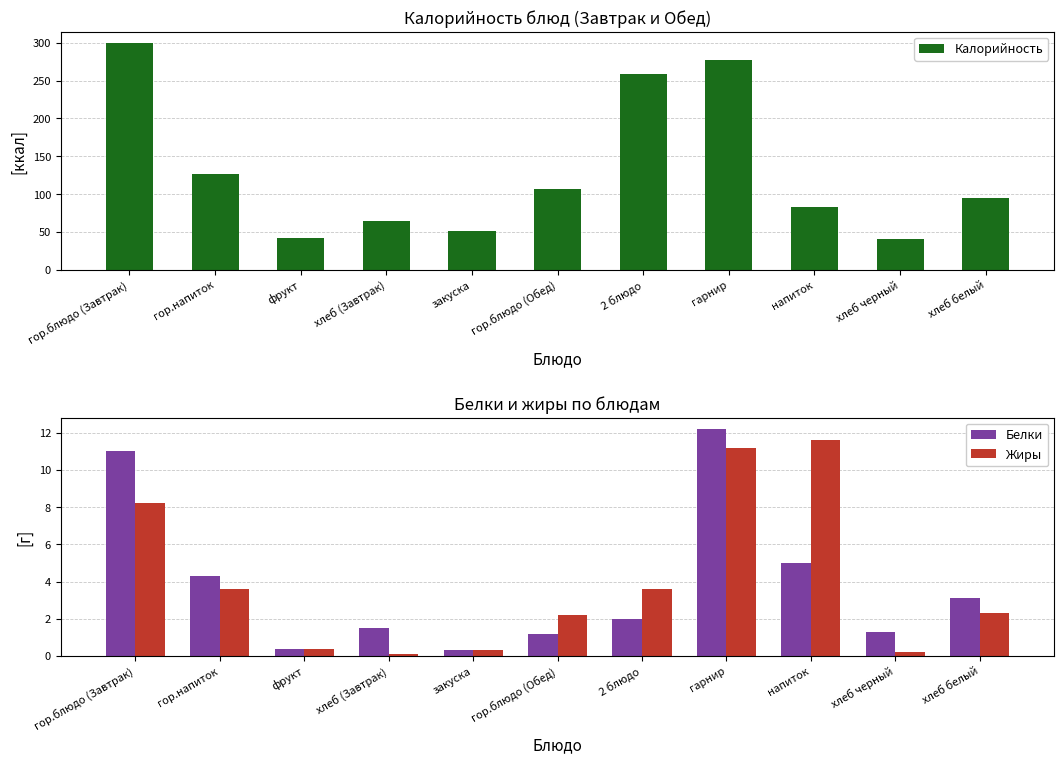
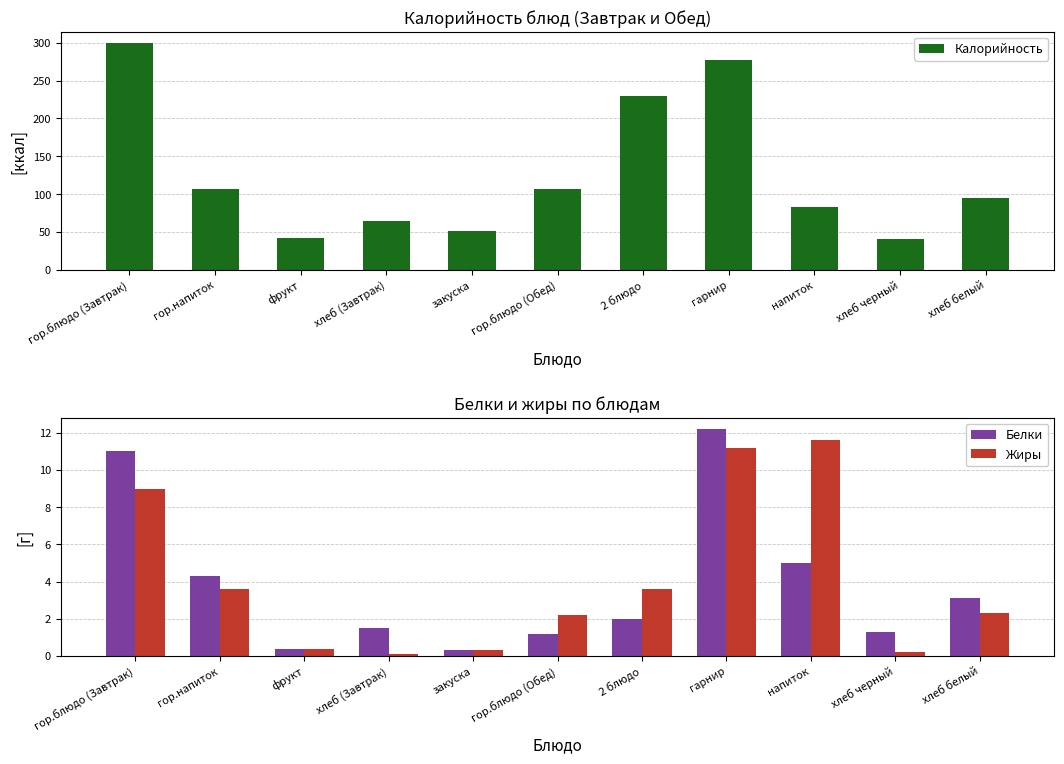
  {
    "Калорийность блюд (Завтрак и Обед)": {
      "гор.блюдо (Завтрак)": 300,
-     "гор.напиток": 130,
+     "гор.напиток": 110,
      "фрукт": 40,
      "хлеб (Завтрак)": 60,
      "закуска": 50,
      "гор.блюдо (Обед)": 110,
-     "2 блюдо": 260,
+     "2 блюдо": 230,
      "гарнир": 280,
      "напиток": 80,
      "хлеб черный": 40,
      "хлеб белый": 90
    },
    "Белки и жиры по блюдам": {
      "Белки": {
        "гор.блюдо (Завтрак)": 11.0,
        "гор.напиток": 4.3,
        "фрукт": 0.4,
        "хлеб (Завтрак)": 1.5,
        "закуска": 0.3,
        "гор.блюдо (Обед)": 1.2,
        "2 блюдо": 2.0,
        "гарнир": 12.2,
        "напиток": 5.0,
        "хлеб черный": 1.3,
        "хлеб белый": 3.1
      },
      "Жиры": {
-       "гор.блюдо (Завтрак)": 8.2,
+       "гор.блюдо (Завтрак)": 9.0,
        "гор.напиток": 3.6,
        "фрукт": 0.4,
        "закуска": 0.3,
        "гор.блюдо (Обед)": 2.2,
        "2 блюдо": 3.6,
        "гарнир": 11.2,
        "напиток": 11.6,
        "хлеб черный": 0.2,
        "хлеб белый": 2.3
      }
    }
  }
